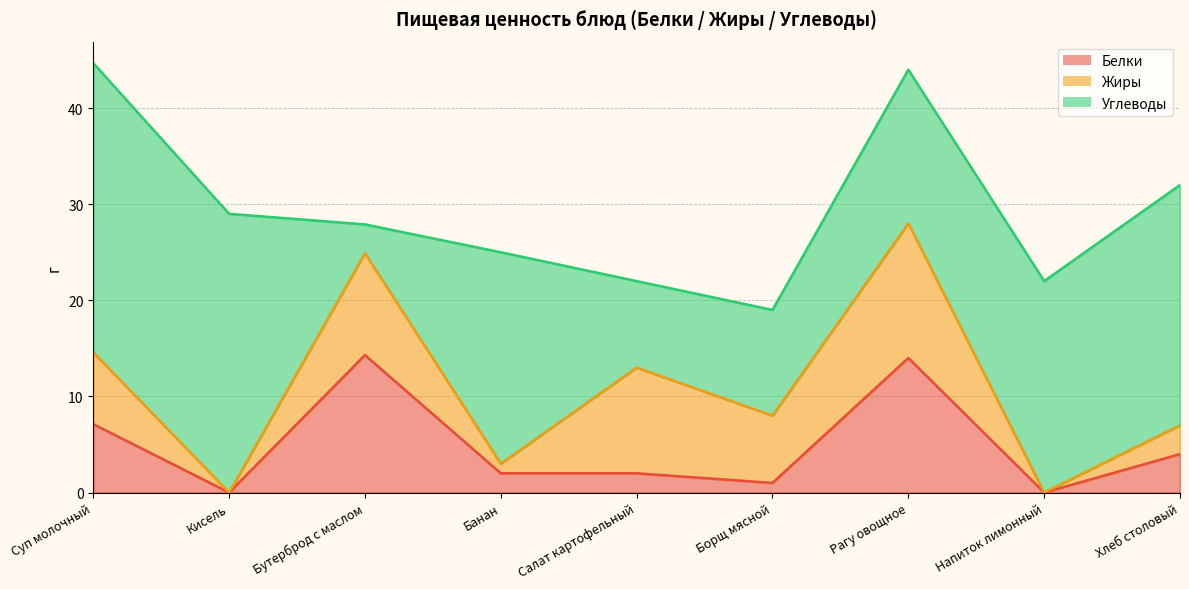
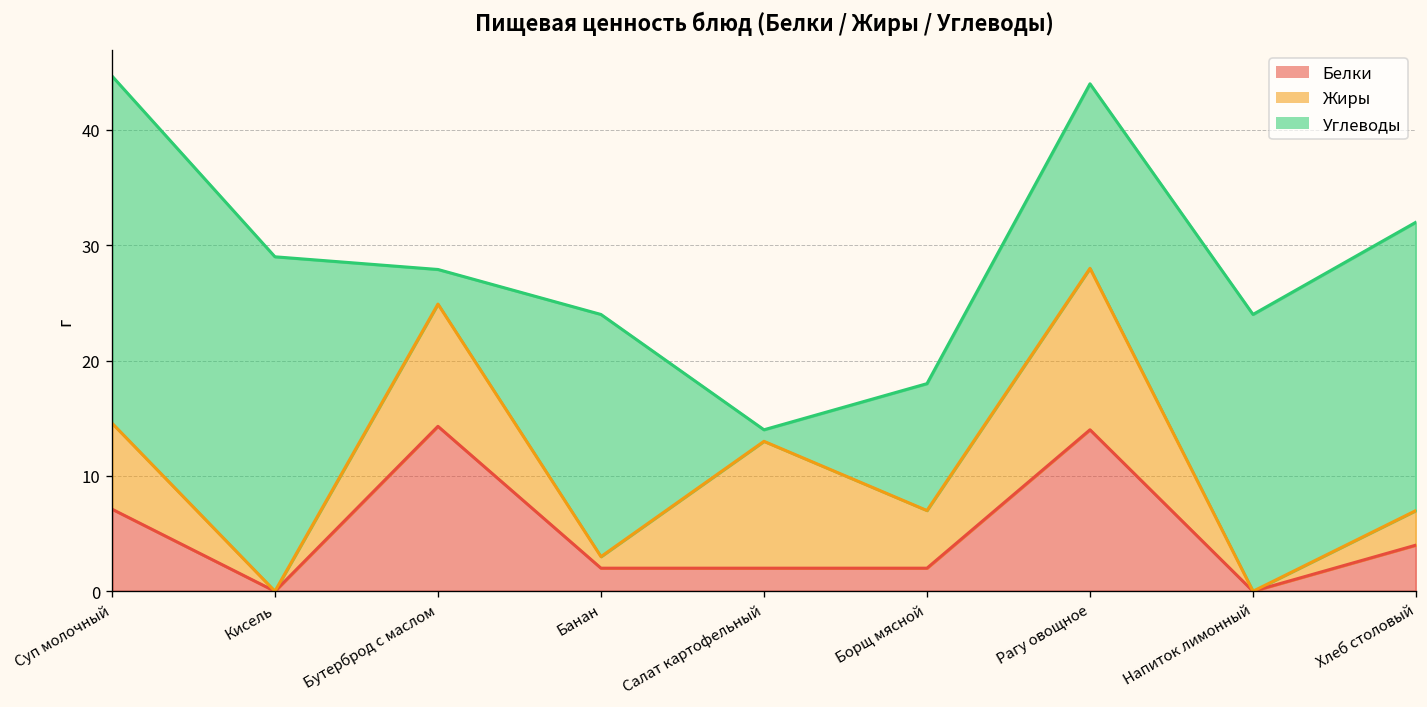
  {
    "Белки": {
      "Суп молочный": 7,
      "Бутерброд с маслом": 14,
      "Банан": 2,
      "Салат картофельный": 2,
-     "Борщ мясной": 1,
+     "Борщ мясной": 2,
      "Рагу овощное": 14,
      "Хлеб столовый": 4
    },
    "Жиры": {
      "Суп молочный": 7,
      "Бутерброд с маслом": 11,
      "Банан": 1,
      "Салат картофельный": 11,
-     "Борщ мясной": 7,
+     "Борщ мясной": 5,
      "Рагу овощное": 14,
      "Хлеб столовый": 3
    },
    "Углеводы": {
      "Суп молочный": 30,
      "Кисель": 29,
      "Бутерброд с маслом": 3,
-     "Банан": 22,
-     "Салат картофельный": 9,
+     "Банан": 21,
+     "Салат картофельный": 1,
      "Борщ мясной": 11,
      "Рагу овощное": 16,
-     "Напиток лимонный": 22,
+     "Напиток лимонный": 24,
      "Хлеб столовый": 25
    }
  }
